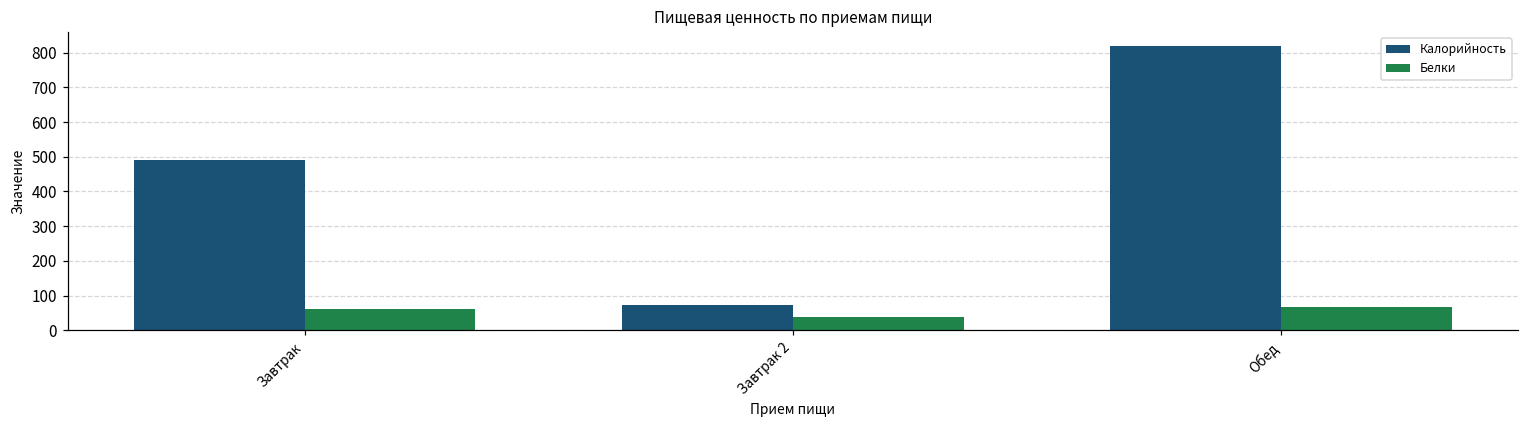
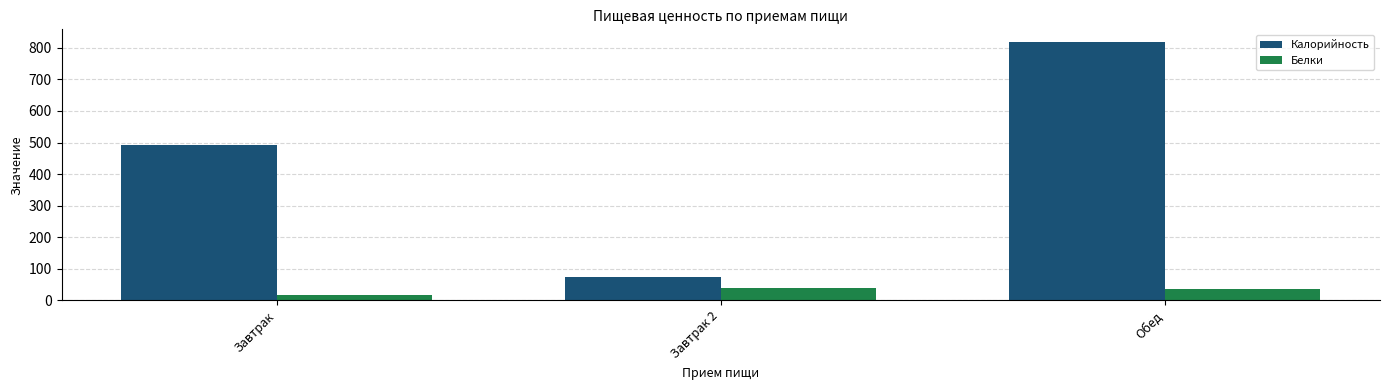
  {
    "Калорийность": {
      "Завтрак": 490,
      "Завтрак 2": 70,
      "Обед": 820
    },
    "Белки": {
-     "Завтрак": 60,
+     "Завтрак": 20,
      "Завтрак 2": 40,
-     "Обед": 70
+     "Обед": 30
    }
  }
